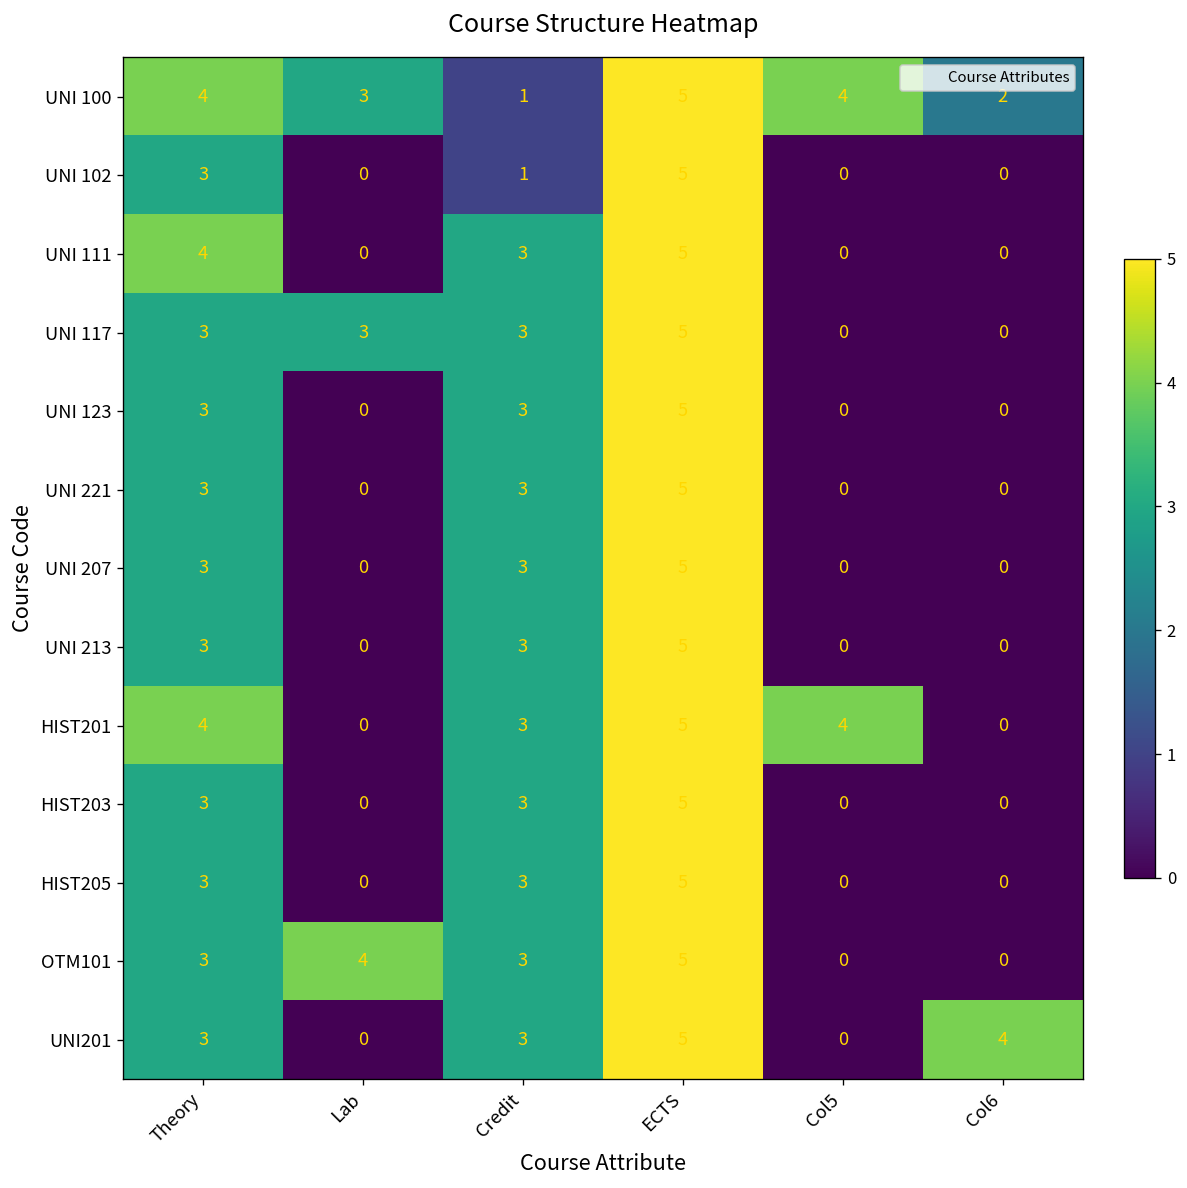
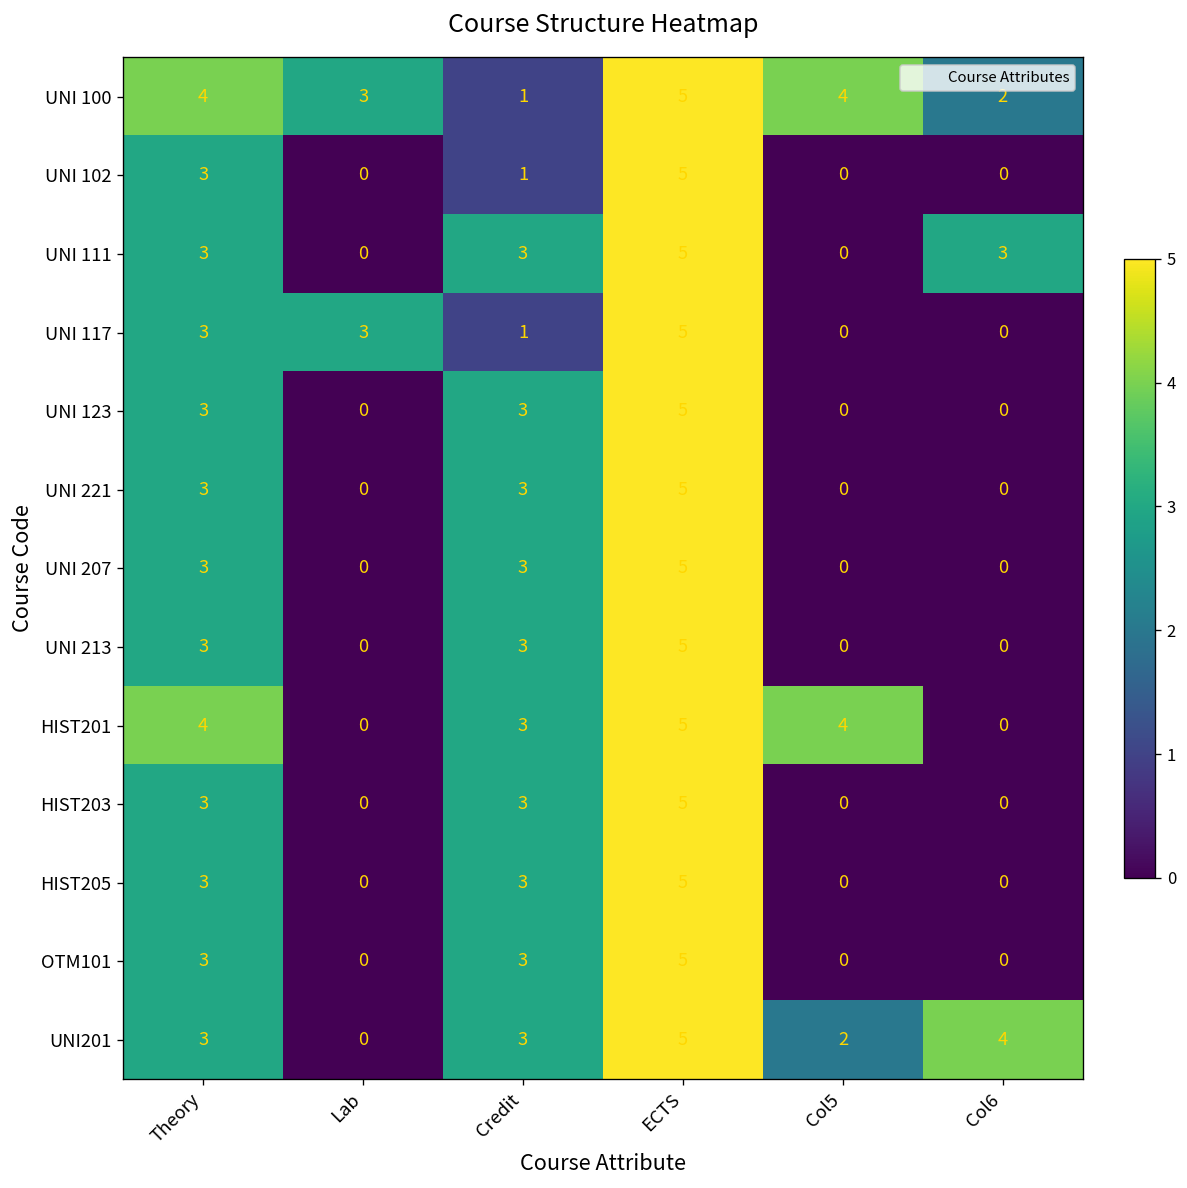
  {
    "UNI 100": {
      "Theory": 4,
      "Lab": 3,
      "Credit": 1,
      "Col5": 4
    },
    "UNI 102": {
      "Theory": 3,
      "Lab": 0,
      "Credit": 1,
      "Col5": 0,
      "Col6": 0
    },
    "UNI 111": {
-     "Theory": 4,
+     "Theory": 3,
      "Lab": 0,
      "Credit": 3,
      "Col5": 0,
-     "Col6": 0
+     "Col6": 3
    },
    "UNI 117": {
      "Theory": 3,
      "Lab": 3,
-     "Credit": 3,
+     "Credit": 1,
      "Col5": 0,
      "Col6": 0
    },
    "UNI 123": {
      "Theory": 3,
      "Lab": 0,
      "Credit": 3,
      "Col5": 0,
      "Col6": 0
    },
    "UNI 221": {
      "Theory": 3,
      "Lab": 0,
      "Credit": 3,
      "Col5": 0,
      "Col6": 0
    },
    "UNI 207": {
      "Theory": 3,
      "Lab": 0,
      "Credit": 3,
      "Col5": 0,
      "Col6": 0
    },
    "UNI 213": {
      "Theory": 3,
      "Lab": 0,
      "Credit": 3,
      "Col5": 0,
      "Col6": 0
    },
    "HIST201": {
      "Theory": 4,
      "Lab": 0,
      "Credit": 3,
      "Col5": 4,
      "Col6": 0
    },
    "HIST203": {
      "Theory": 3,
      "Lab": 0,
      "Credit": 3,
      "Col5": 0,
      "Col6": 0
    },
    "HIST205": {
      "Theory": 3,
      "Lab": 0,
      "Credit": 3,
      "Col5": 0,
      "Col6": 0
    },
    "OTM101": {
      "Theory": 3,
-     "Lab": 4,
+     "Lab": 0,
      "Credit": 3,
      "Col5": 0,
      "Col6": 0
    },
    "UNI201": {
      "Theory": 3,
      "Lab": 0,
      "Credit": 3,
-     "Col5": 0,
+     "Col5": 2,
      "Col6": 4
    }
  }
